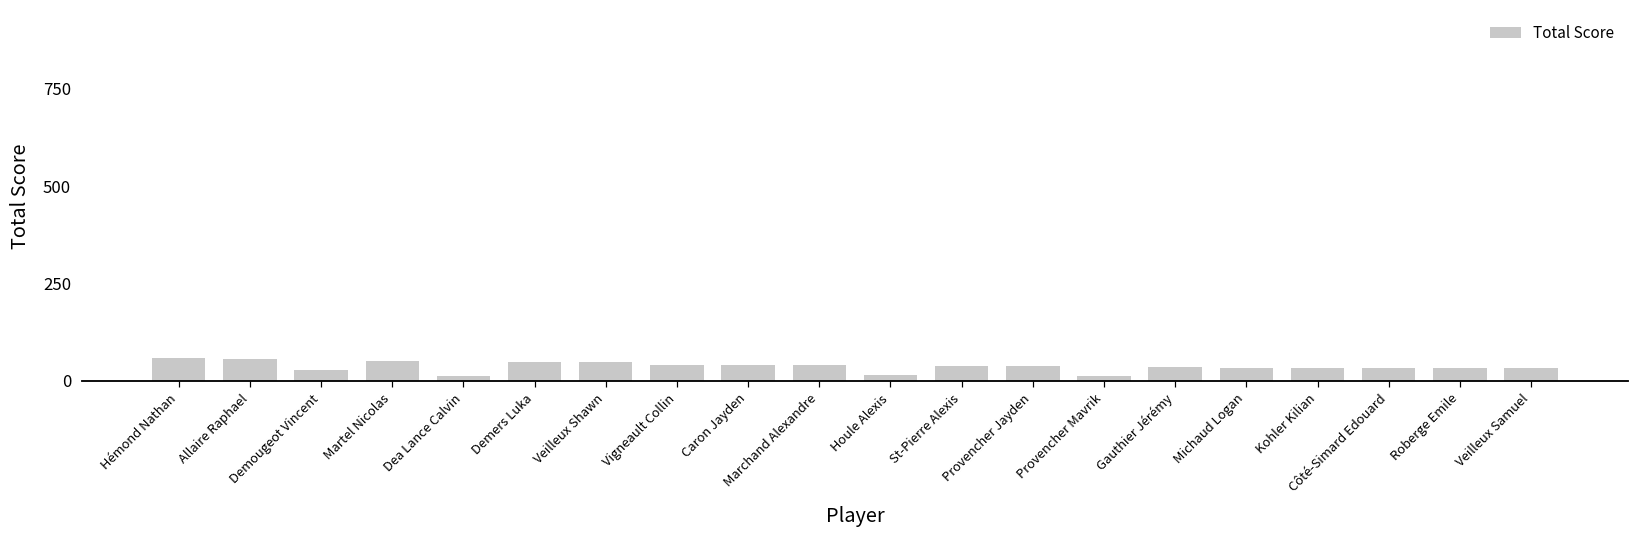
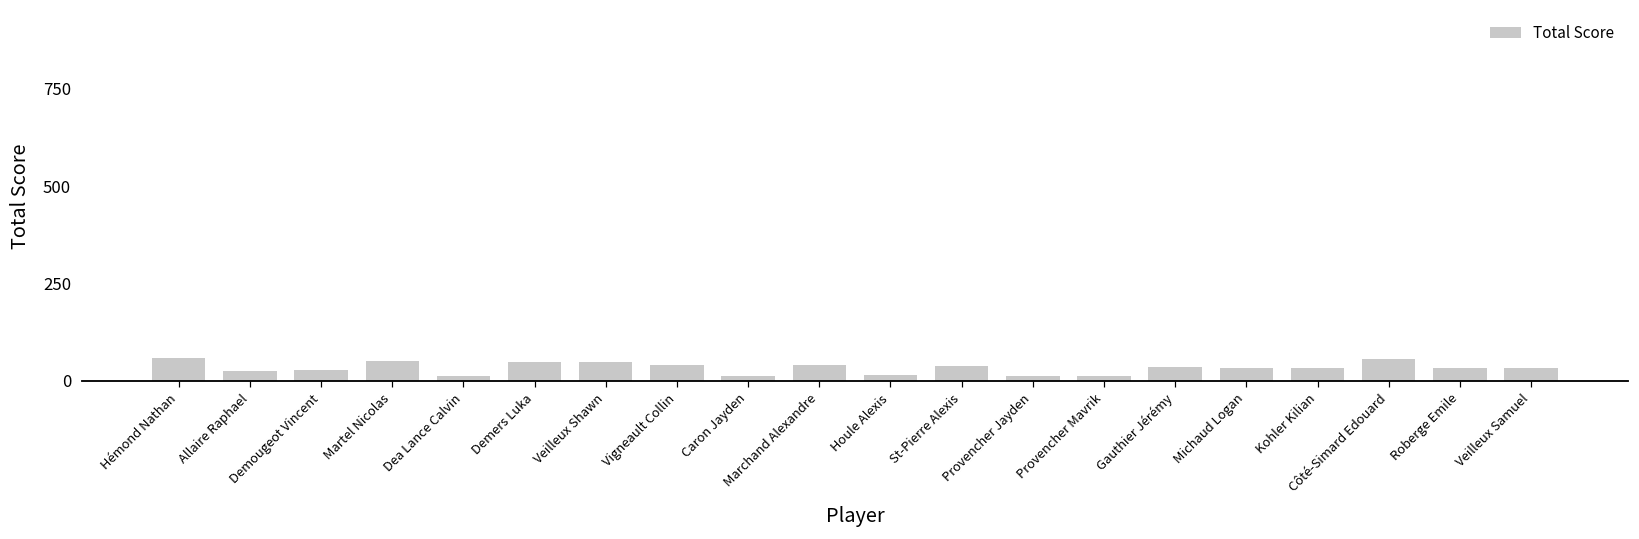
  {
    "Hémond Nathan": 60,
-   "Allaire Raphael": 60,
+   "Allaire Raphael": 30,
    "Demougeot Vincent": 30,
    "Martel Nicolas": 50,
    "Dea Lance Calvin": 10,
    "Demers Luka": 50,
    "Veilleux Shawn": 50,
    "Vigneault Collin": 40,
-   "Caron Jayden": 40,
+   "Caron Jayden": 10,
    "Marchand Alexandre": 40,
    "Houle Alexis": 20,
    "St-Pierre Alexis": 40,
-   "Provencher Jayden": 40,
+   "Provencher Jayden": 10,
    "Provencher Mavrik": 10,
    "Gauthier Jérémy": 40,
    "Michaud Logan": 30,
    "Kohler Kilian": 30,
-   "Côté-Simard Edouard": 30,
+   "Côté-Simard Edouard": 60,
    "Roberge Emile": 30,
    "Veilleux Samuel": 30
  }
